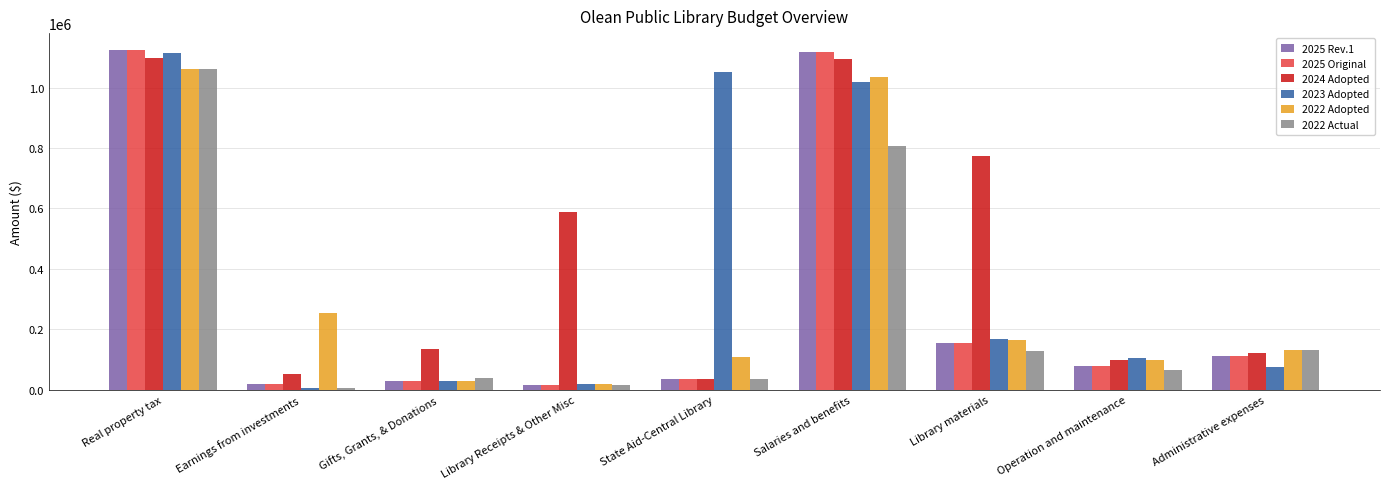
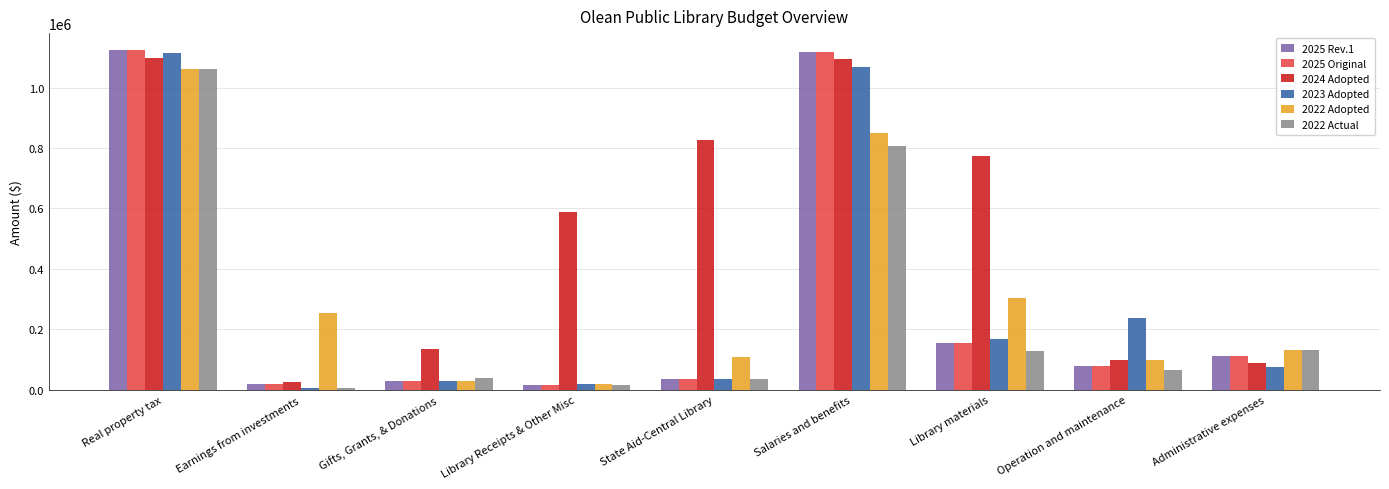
  {
    "2025 Original": {
      "Real property tax": 1120000,
      "Earnings from investments": 20000,
      "Gifts, Grants, & Donations": 30000,
      "Library Receipts & Other Misc": 20000,
      "State Aid-Central Library": 30000,
      "Salaries and benefits": 1120000,
      "Library materials": 160000,
      "Operation and maintenance": 80000,
      "Administrative expenses": 110000
    },
    "2024 Adopted": {
      "Real property tax": 1100000,
-     "Earnings from investments": 50000,
+     "Earnings from investments": 30000,
      "Gifts, Grants, & Donations": 130000,
      "Library Receipts & Other Misc": 590000,
-     "State Aid-Central Library": 30000,
+     "State Aid-Central Library": 830000,
      "Salaries and benefits": 1100000,
      "Library materials": 770000,
      "Operation and maintenance": 100000,
-     "Administrative expenses": 120000
+     "Administrative expenses": 90000
    },
    "2023 Adopted": {
      "Real property tax": 1120000,
      "Gifts, Grants, & Donations": 30000,
      "Library Receipts & Other Misc": 20000,
-     "State Aid-Central Library": 1050000,
-     "Salaries and benefits": 1020000,
+     "State Aid-Central Library": 30000,
+     "Salaries and benefits": 1070000,
      "Library materials": 170000,
-     "Operation and maintenance": 100000,
+     "Operation and maintenance": 240000,
      "Administrative expenses": 70000
    },
    "2022 Adopted": {
      "Real property tax": 1060000,
      "Earnings from investments": 250000,
      "Gifts, Grants, & Donations": 30000,
      "Library Receipts & Other Misc": 20000,
      "State Aid-Central Library": 110000,
-     "Salaries and benefits": 1040000,
-     "Library materials": 160000,
+     "Salaries and benefits": 850000,
+     "Library materials": 300000,
      "Operation and maintenance": 100000,
      "Administrative expenses": 130000
    }
  }
